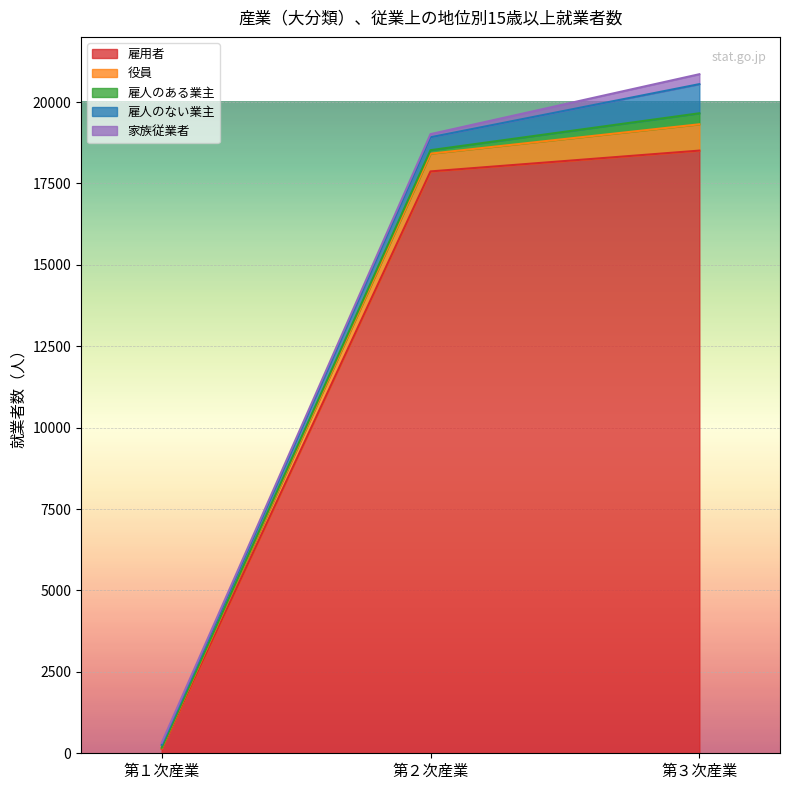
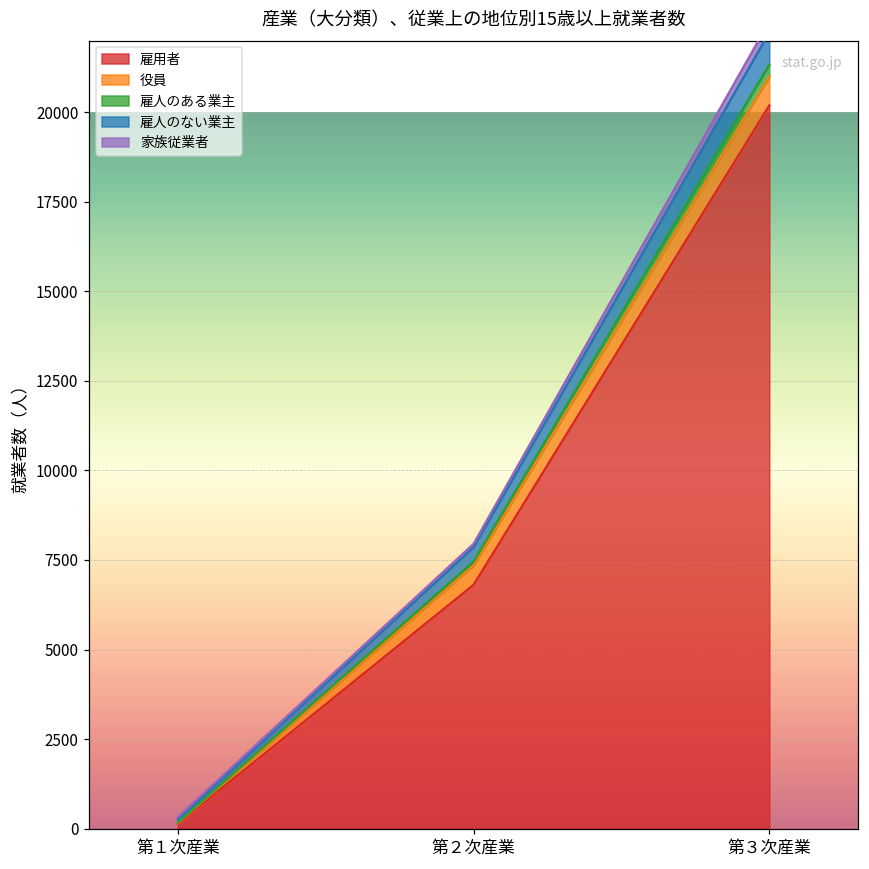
  {
    "雇用者": {
-     "第２次産業": 17900,
-     "第３次産業": 18500
+     "第２次産業": 6800,
+     "第３次産業": 20200
    },
    "役員": {
      "第２次産業": 500,
      "第３次産業": 800
    },
    "雇人のある業主": {
      "第２次産業": 100,
      "第３次産業": 300
    },
    "雇人のない業主": {
      "第２次産業": 400
    },
    "家族従業者": {
      "第２次産業": 100
    }
  }
